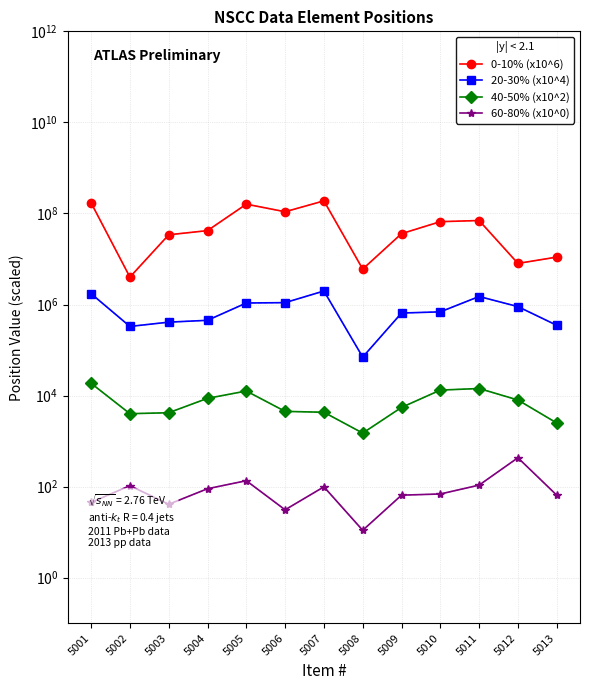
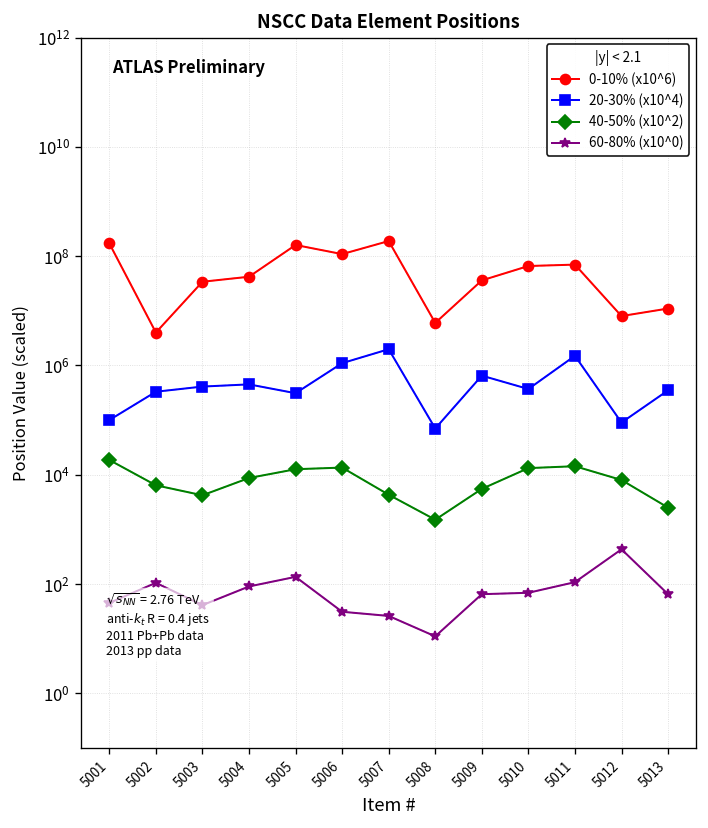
  {
    "0-10% (x10^6)": {
      "5001": 170000000,
      "5002": 4000000,
      "5003": 30000000,
      "5004": 40000000,
      "5005": 160000000,
      "5006": 110000000,
      "5007": 190000000,
      "5008": 6000000,
      "5009": 40000000,
      "5010": 70000000,
      "5011": 70000000,
      "5012": 8000000,
      "5013": 11000000
    },
    "20-30% (x10^4)": {
-     "5001": 1700000,
+     "5001": 100000,
      "5002": 300000,
      "5003": 400000,
      "5004": 500000,
-     "5005": 1100000,
+     "5005": 300000,
      "5006": 1100000,
      "5007": 2000000,
      "5008": 70000,
      "5009": 700000,
-     "5010": 700000,
+     "5010": 400000,
      "5011": 1500000,
-     "5012": 900000,
+     "5012": 90000,
      "5013": 400000
    },
    "40-50% (x10^2)": {
      "5001": 19000,
-     "5002": 4000,
+     "5002": 6000,
      "5003": 4000,
      "5004": 9000,
      "5005": 13000,
-     "5006": 5000,
+     "5006": 14000,
      "5007": 4000,
      "5008": 1500,
      "5009": 6000,
      "5010": 13000,
      "5011": 14000,
      "5012": 8000,
      "5013": 3000
    },
    "60-80% (x10^0)": {
      "5002": 110,
      "5004": 90,
      "5005": 140,
      "5006": 30,
-     "5007": 100,
+     "5007": 30,
      "5008": 11,
      "5009": 70,
      "5010": 70,
      "5011": 110,
      "5012": 400,
      "5013": 70
    }
  }
